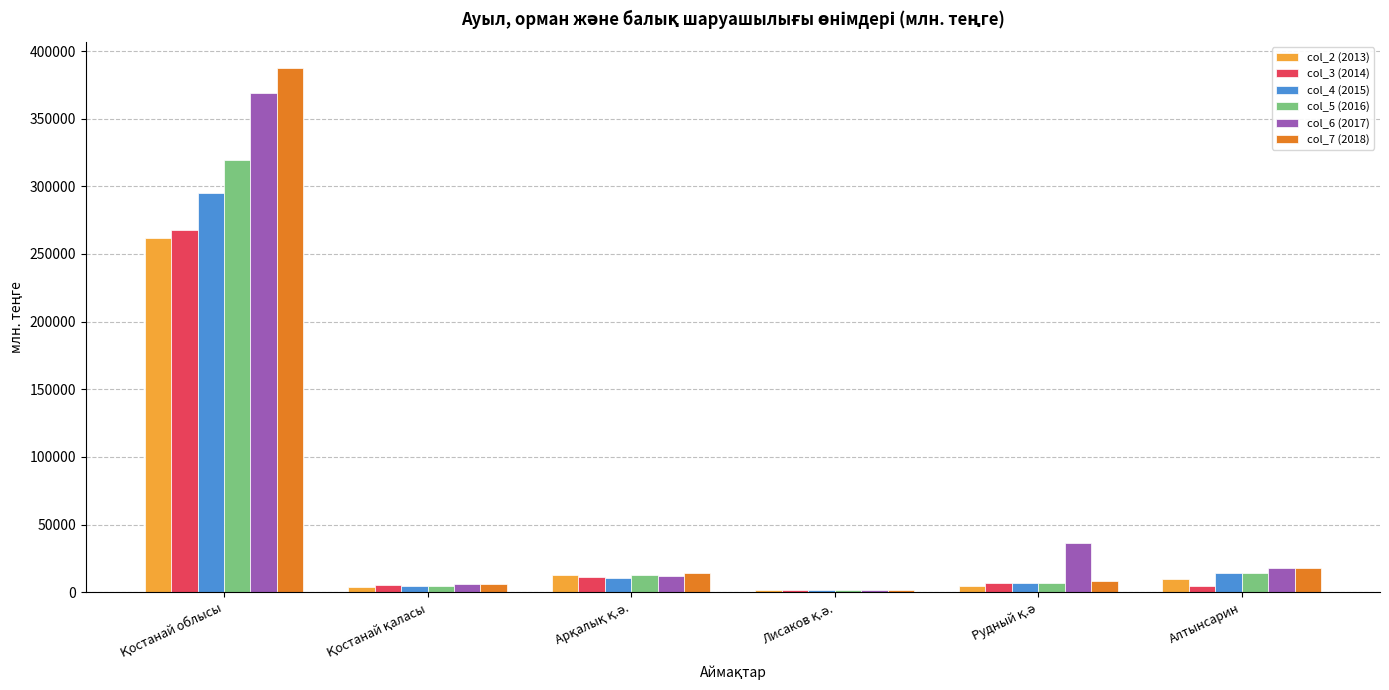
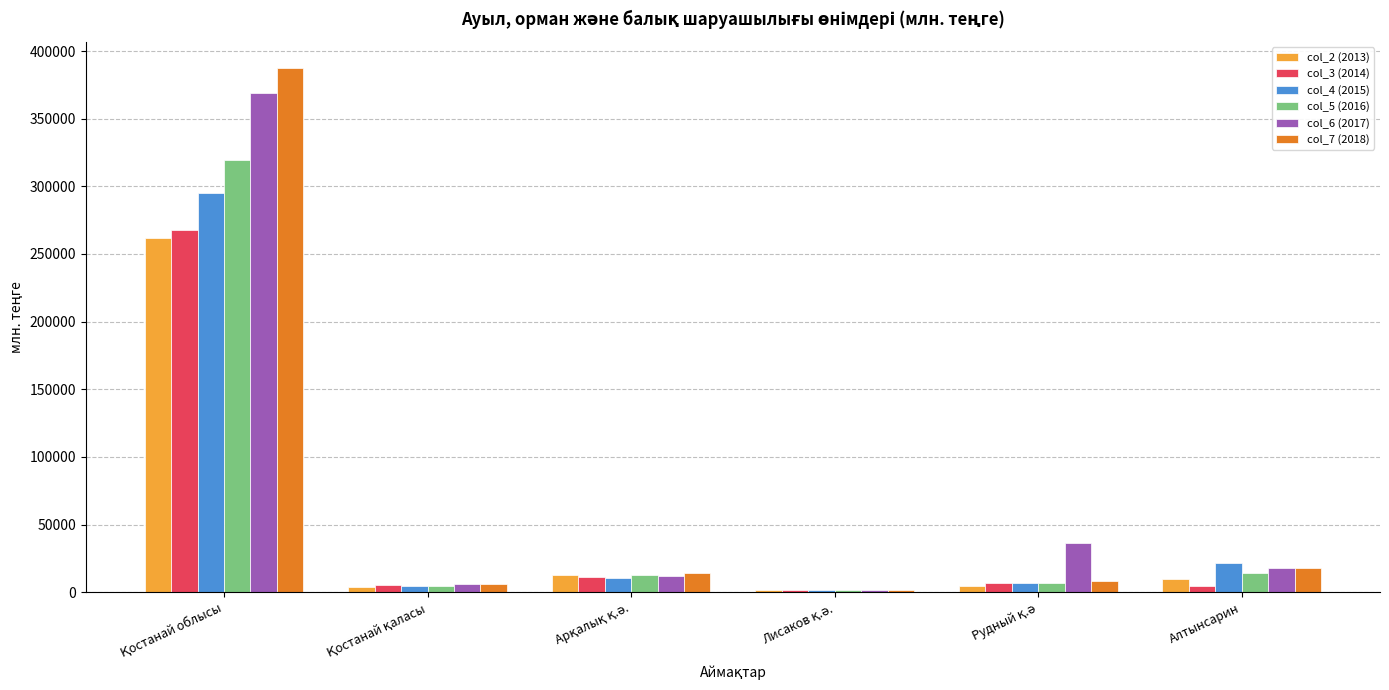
  {
    "col_3 (2014)": {
      "Қостанай облысы": 267000,
      "Қостанай қаласы": 5000,
      "Арқалық қ.ә.": 11000,
      "Рудный қ.ә": 7000,
      "Алтынсарин": 4000
    },
    "col_4 (2015)": {
      "Қостанай облысы": 295000,
      "Қостанай қаласы": 4000,
      "Арқалық қ.ә.": 10000,
      "Рудный қ.ә": 6000,
-     "Алтынсарин": 14000
+     "Алтынсарин": 21000
    },
    "col_5 (2016)": {
      "Қостанай облысы": 319000,
      "Қостанай қаласы": 4000,
      "Арқалық қ.ә.": 12000,
      "Рудный қ.ә": 7000,
      "Алтынсарин": 14000
    },
    "col_6 (2017)": {
      "Қостанай облысы": 369000,
      "Қостанай қаласы": 6000,
      "Арқалық қ.ә.": 12000,
      "Лисаков қ.ә.": 2000,
      "Рудный қ.ә": 37000,
      "Алтынсарин": 18000
    }
  }
